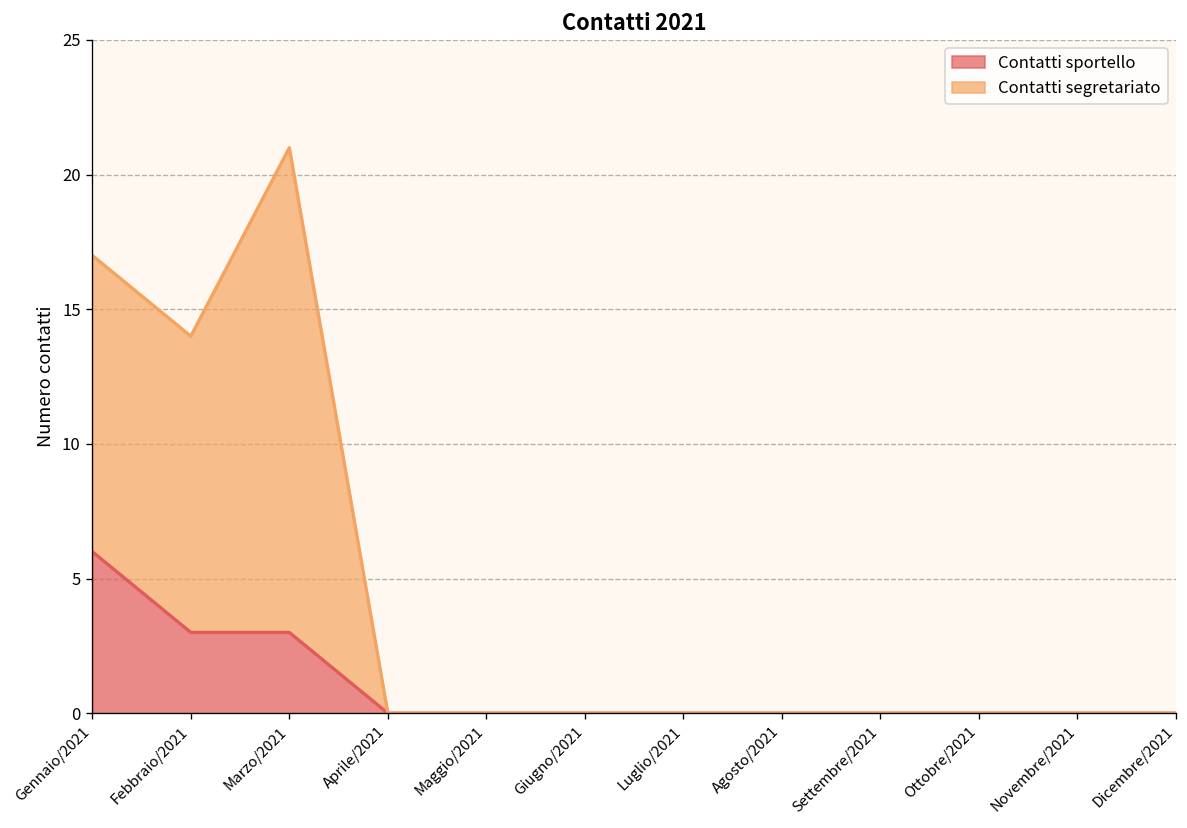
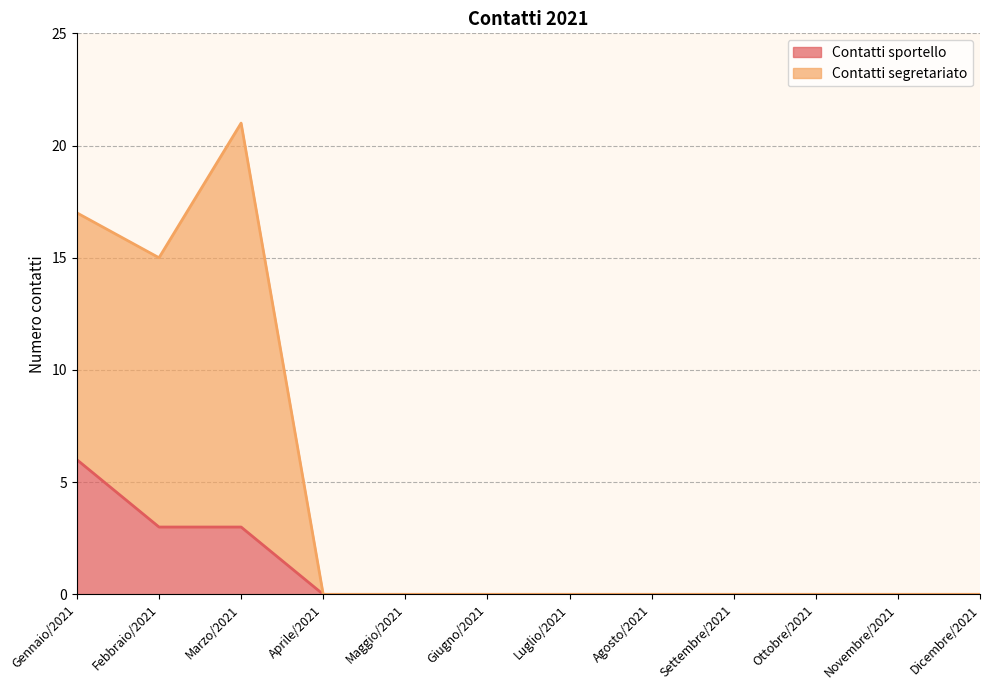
  {
    "Contatti sportello": {
      "Gennaio/2021": 6,
      "Febbraio/2021": 3,
      "Marzo/2021": 3
    },
    "Contatti segretariato": {
      "Gennaio/2021": 11,
-     "Febbraio/2021": 11,
+     "Febbraio/2021": 12,
      "Marzo/2021": 18
    }
  }
